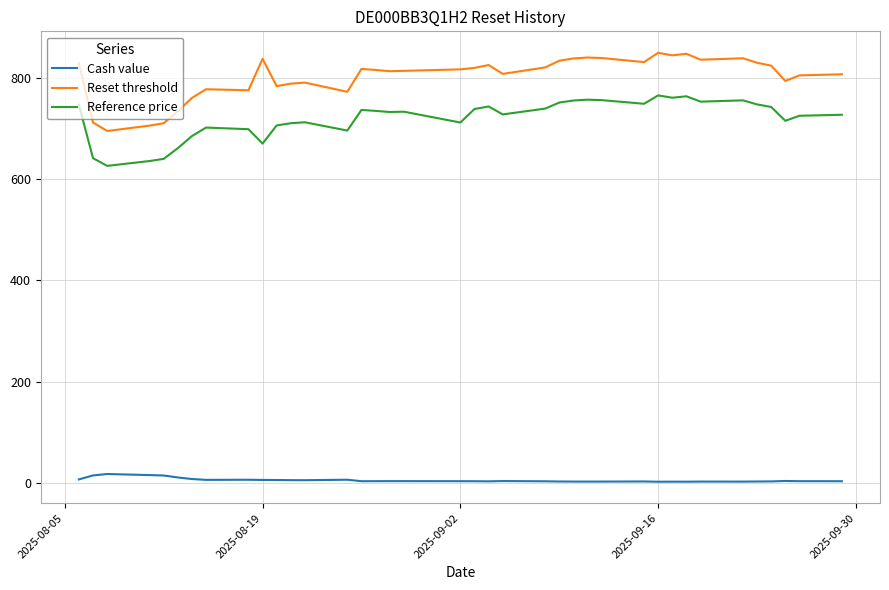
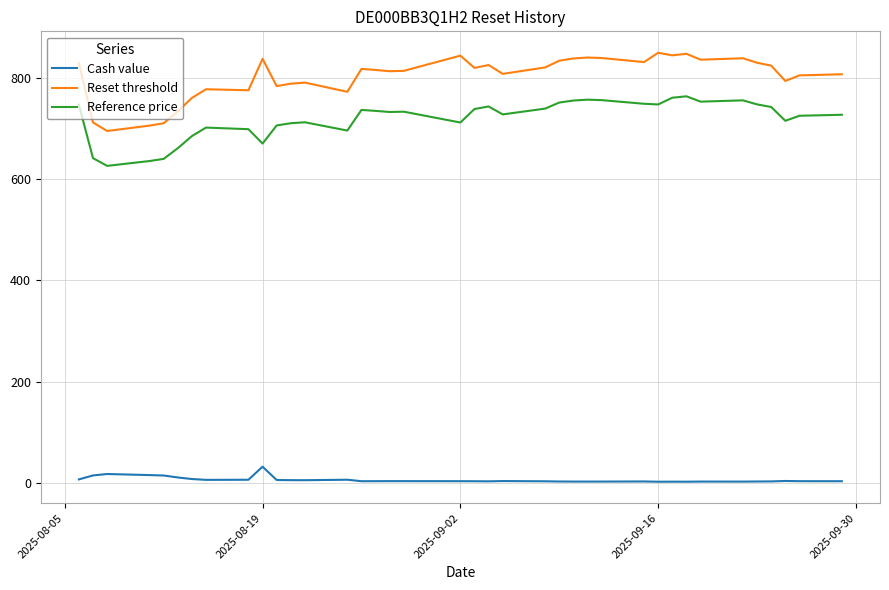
  {
    "Cash value": {
-     "2025-08-19": 10,
+     "2025-08-19": 30,
      "2025-09-02": 0,
      "2025-09-16": 0
    },
    "Reset threshold": {
      "2025-08-19": 840,
-     "2025-09-02": 820,
+     "2025-09-02": 840,
      "2025-09-16": 850
    },
    "Reference price": {
      "2025-08-19": 670,
      "2025-09-02": 710,
-     "2025-09-16": 760
+     "2025-09-16": 750
    }
  }
